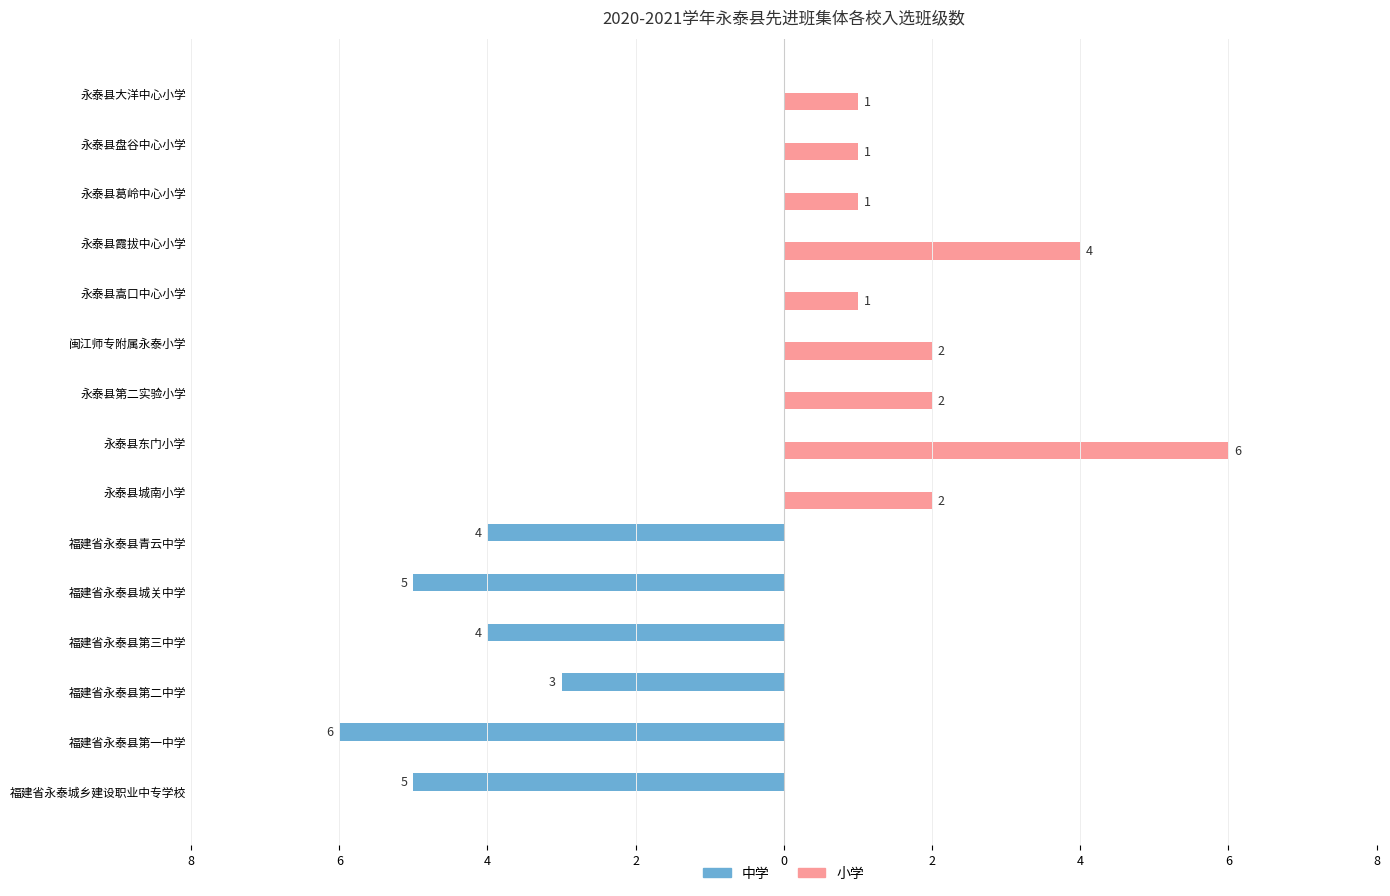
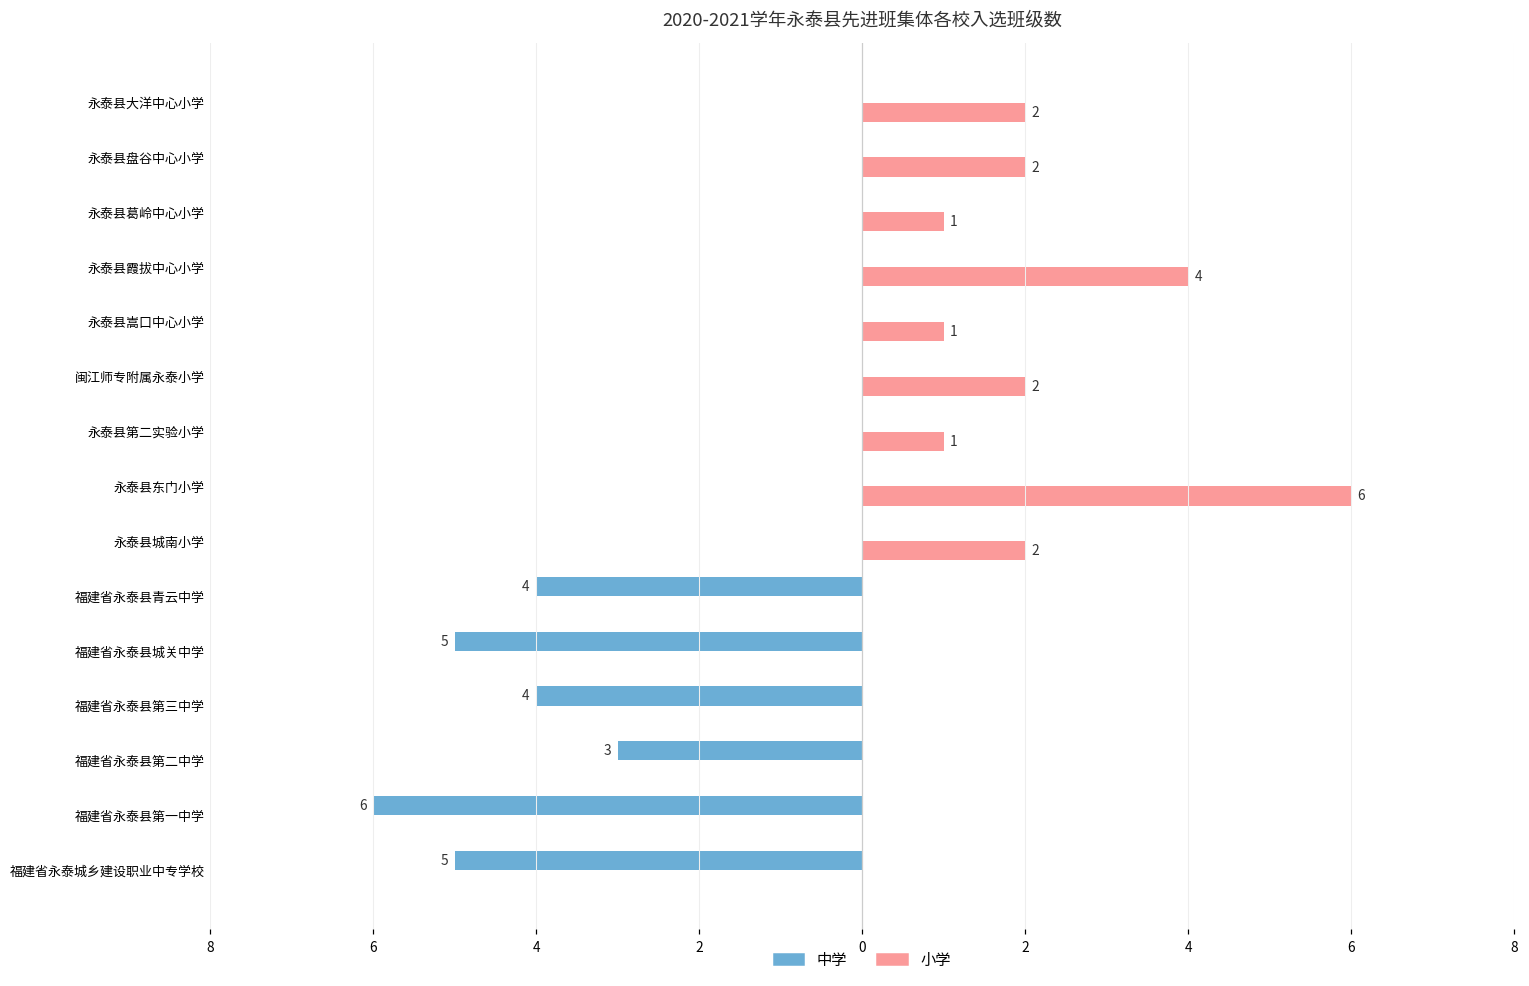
  {
    "小学": {
-     "永泰县大洋中心小学": 1,
-     "永泰县盘谷中心小学": 1,
+     "永泰县大洋中心小学": 2,
+     "永泰县盘谷中心小学": 2,
      "永泰县葛岭中心小学": 1,
      "永泰县霞拔中心小学": 4,
      "永泰县嵩口中心小学": 1,
      "闽江师专附属永泰小学": 2,
-     "永泰县第二实验小学": 2,
+     "永泰县第二实验小学": 1,
      "永泰县东门小学": 6,
      "永泰县城南小学": 2
    }
  }
